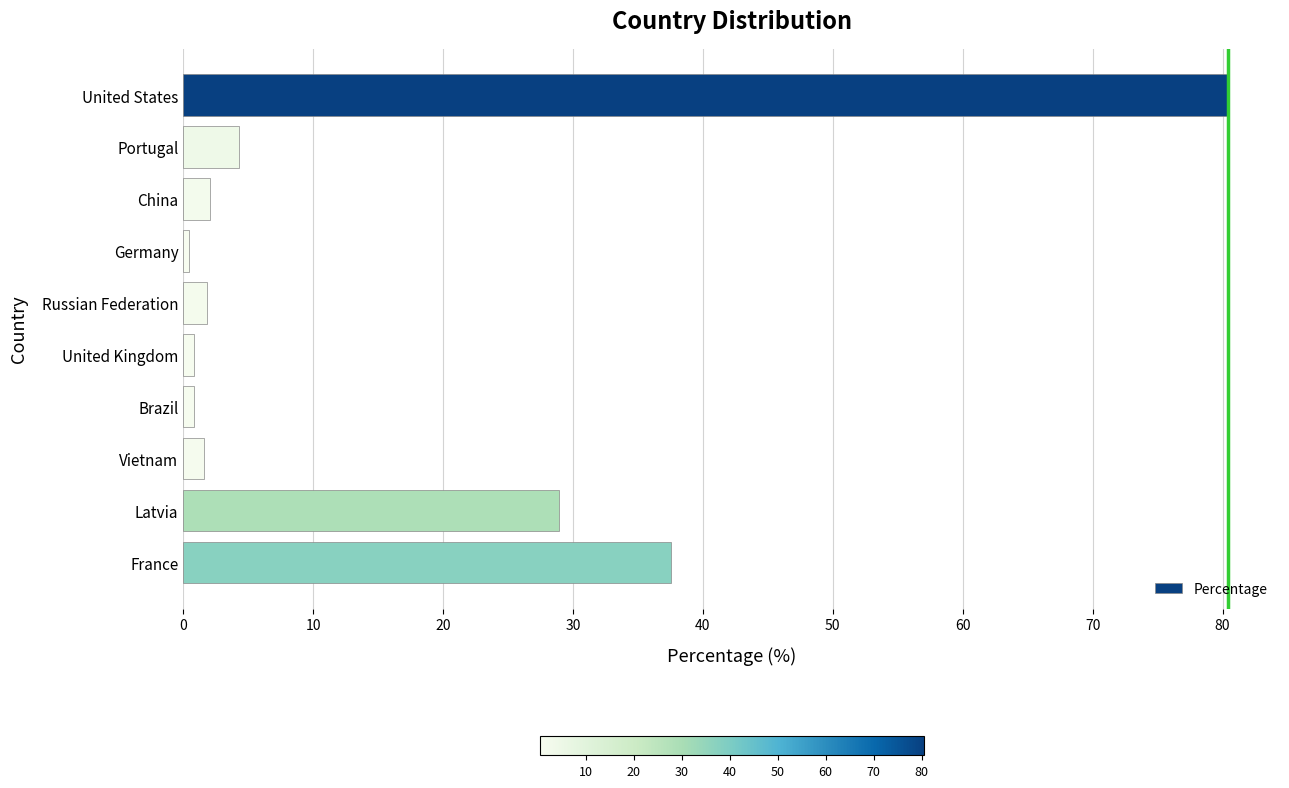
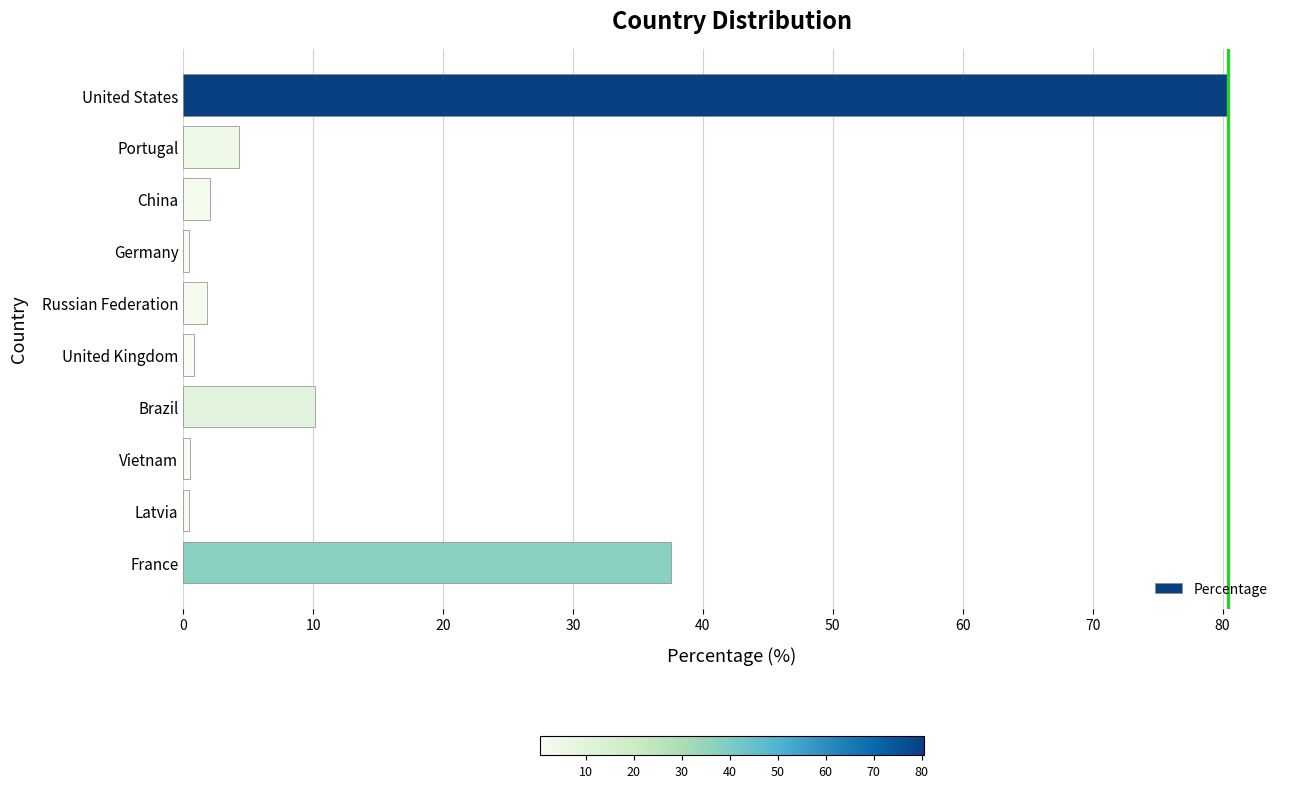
  {
    "United States": 80.4,
    "Portugal": 4.3,
    "China": 2.0,
    "Germany": 0.4,
    "Russian Federation": 1.8,
    "United Kingdom": 0.8,
-   "Brazil": 0.8,
-   "Vietnam": 1.6,
-   "Latvia": 28.9,
+   "Brazil": 10.2,
+   "Vietnam": 0.6,
+   "Latvia": 0.5,
    "France": 37.6
  }
